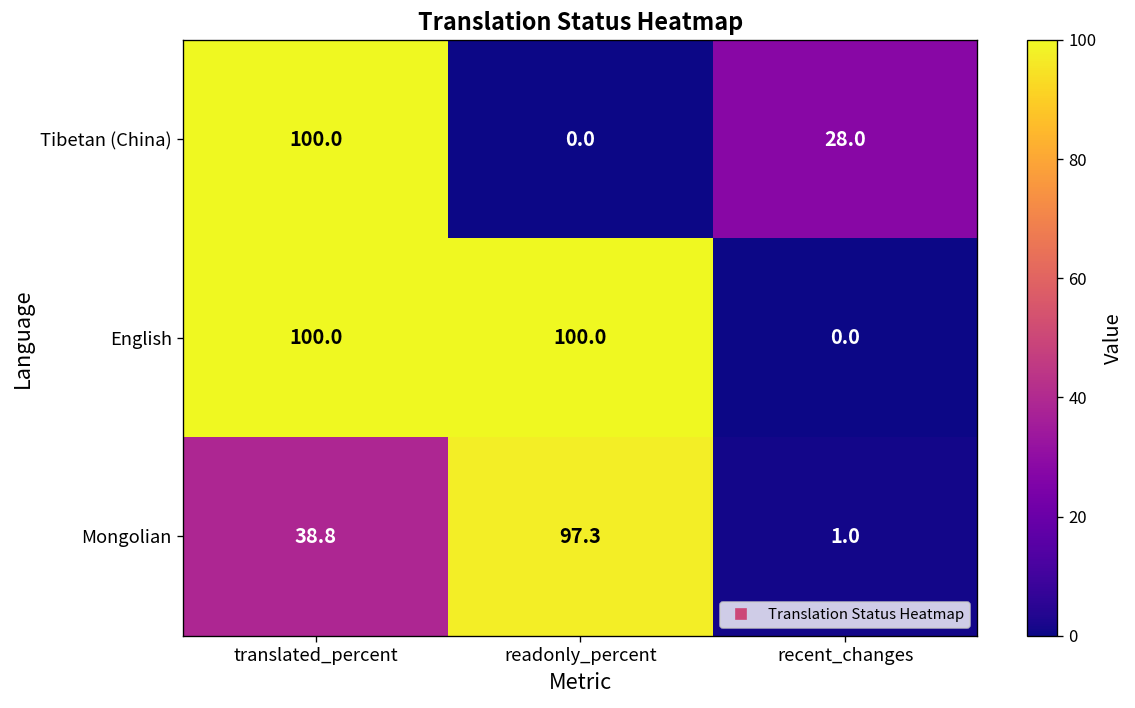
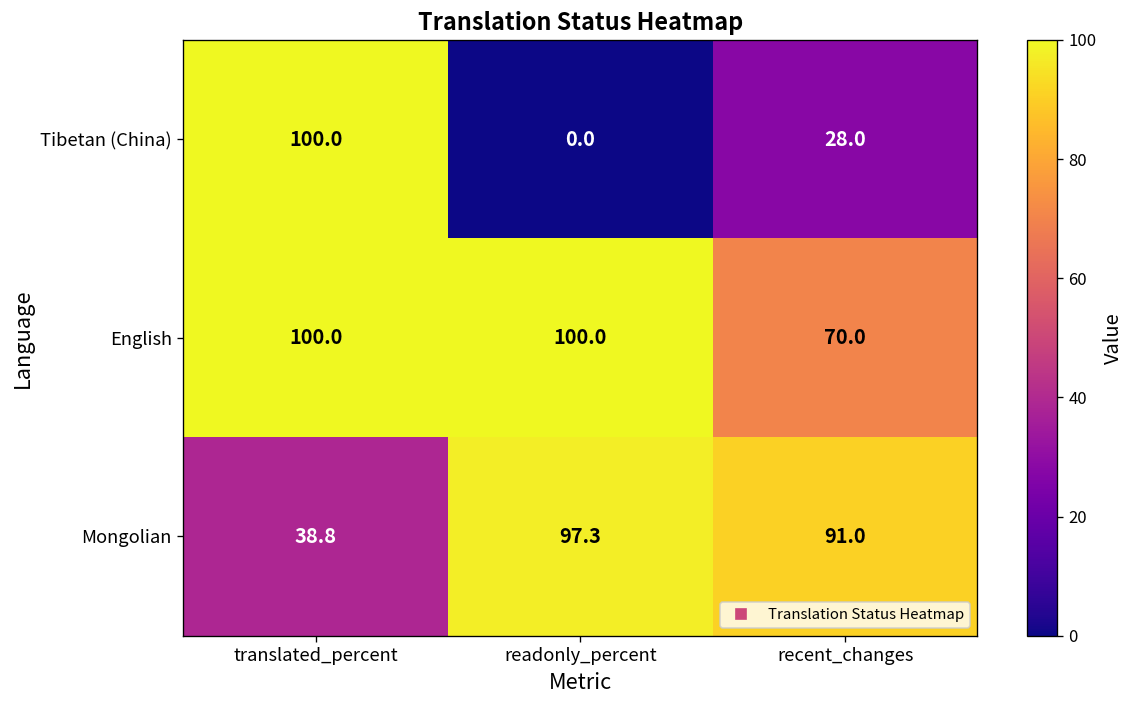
  {
    "Tibetan (China)": {
      "translated_percent": 100.0,
      "readonly_percent": 0.0,
      "recent_changes": 28.0
    },
    "English": {
      "translated_percent": 100.0,
      "readonly_percent": 100.0,
-     "recent_changes": 0.0
+     "recent_changes": 70.0
    },
    "Mongolian": {
      "translated_percent": 38.8,
      "readonly_percent": 97.3,
-     "recent_changes": 1.0
+     "recent_changes": 91.0
    }
  }
